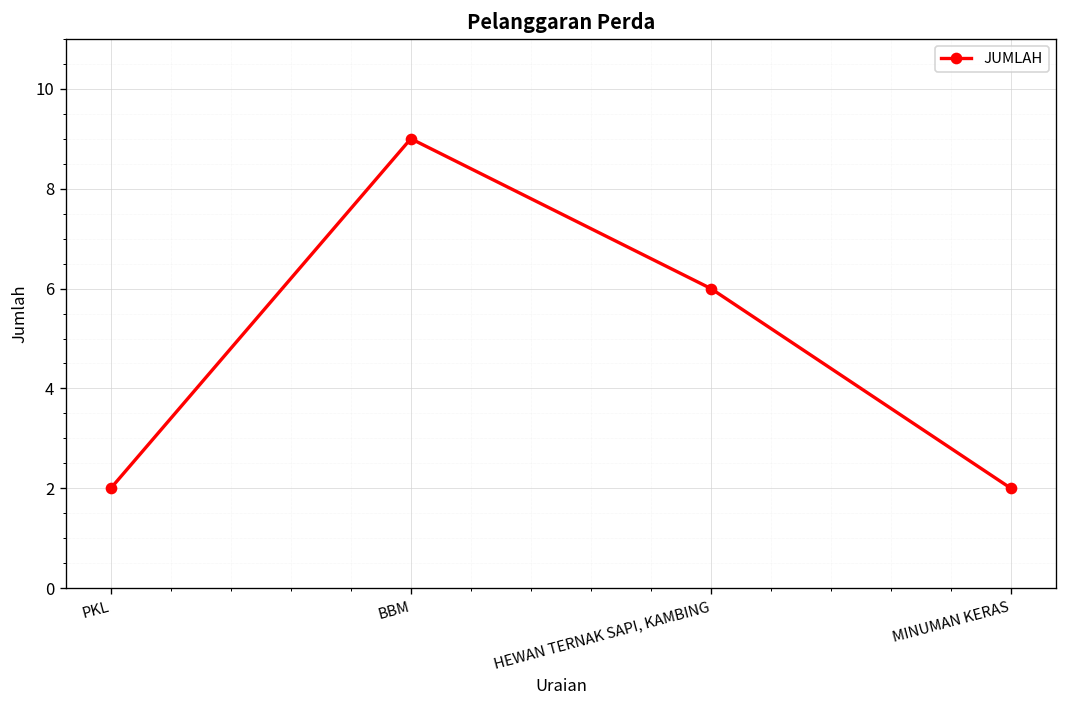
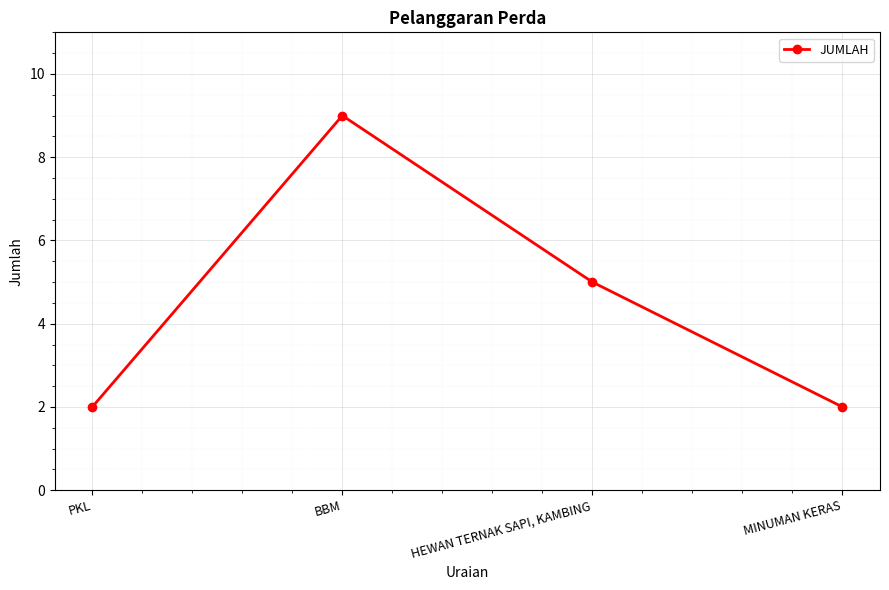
  {
    "PKL": 2,
    "BBM": 9,
-   "HEWAN TERNAK SAPI, KAMBING": 6,
+   "HEWAN TERNAK SAPI, KAMBING": 5,
    "MINUMAN KERAS": 2
  }
